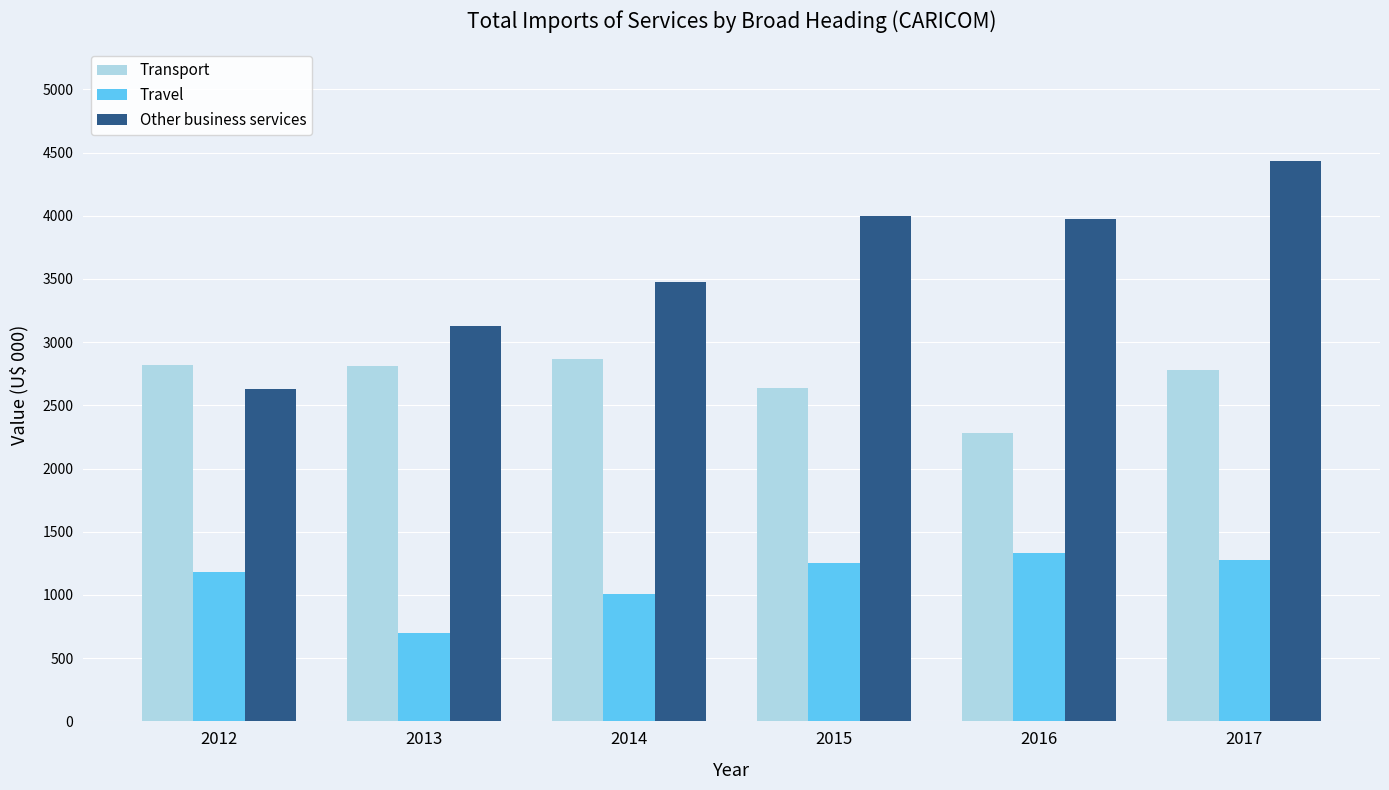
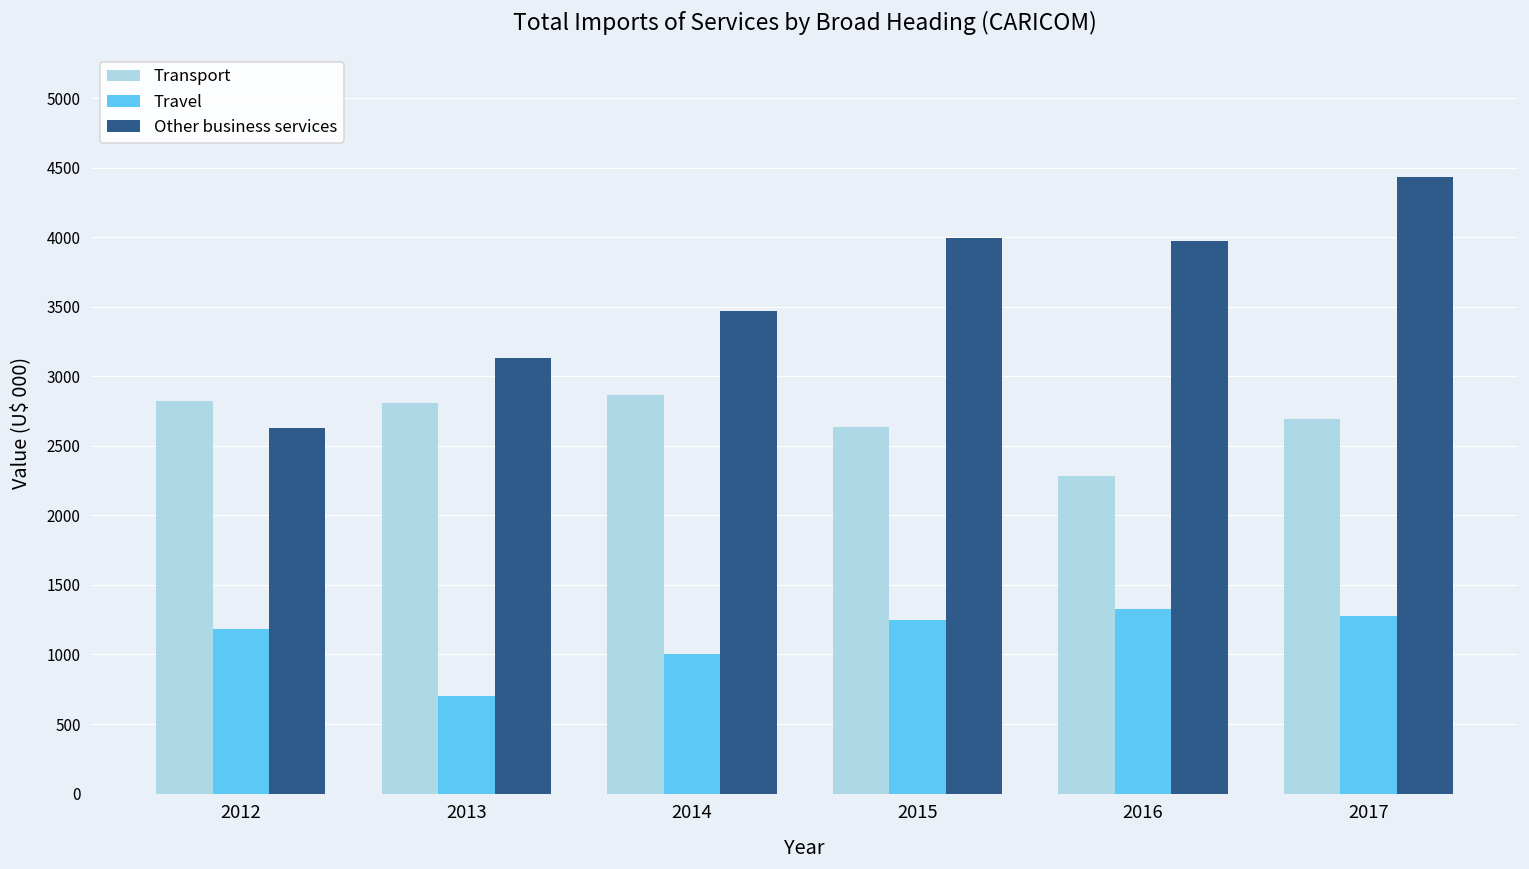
  {
    "Transport": {
      "2012": 2820,
      "2013": 2810,
      "2014": 2860,
      "2015": 2640,
      "2016": 2280,
-     "2017": 2780
+     "2017": 2700
    },
    "Travel": {
      "2012": 1180,
      "2013": 700,
      "2014": 1010,
      "2015": 1250,
      "2016": 1330,
      "2017": 1280
    },
    "Other business services": {
      "2012": 2630,
      "2013": 3130,
      "2014": 3470,
      "2015": 3990,
      "2016": 3970,
      "2017": 4440
    }
  }
